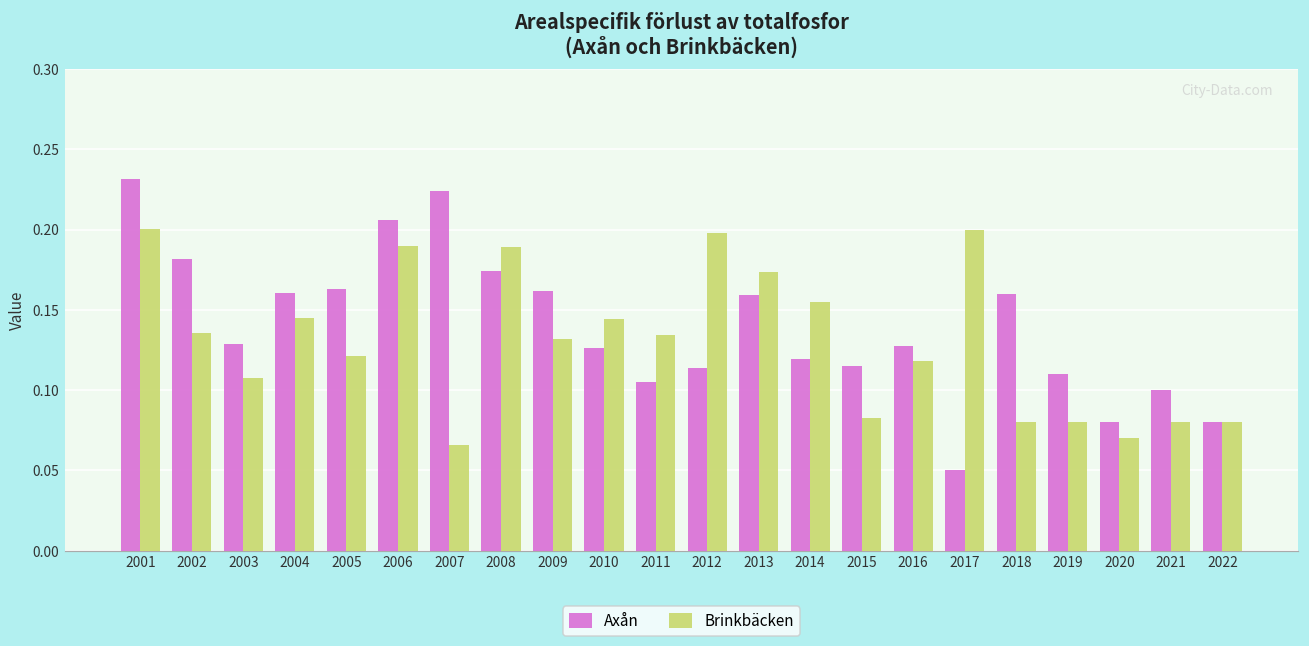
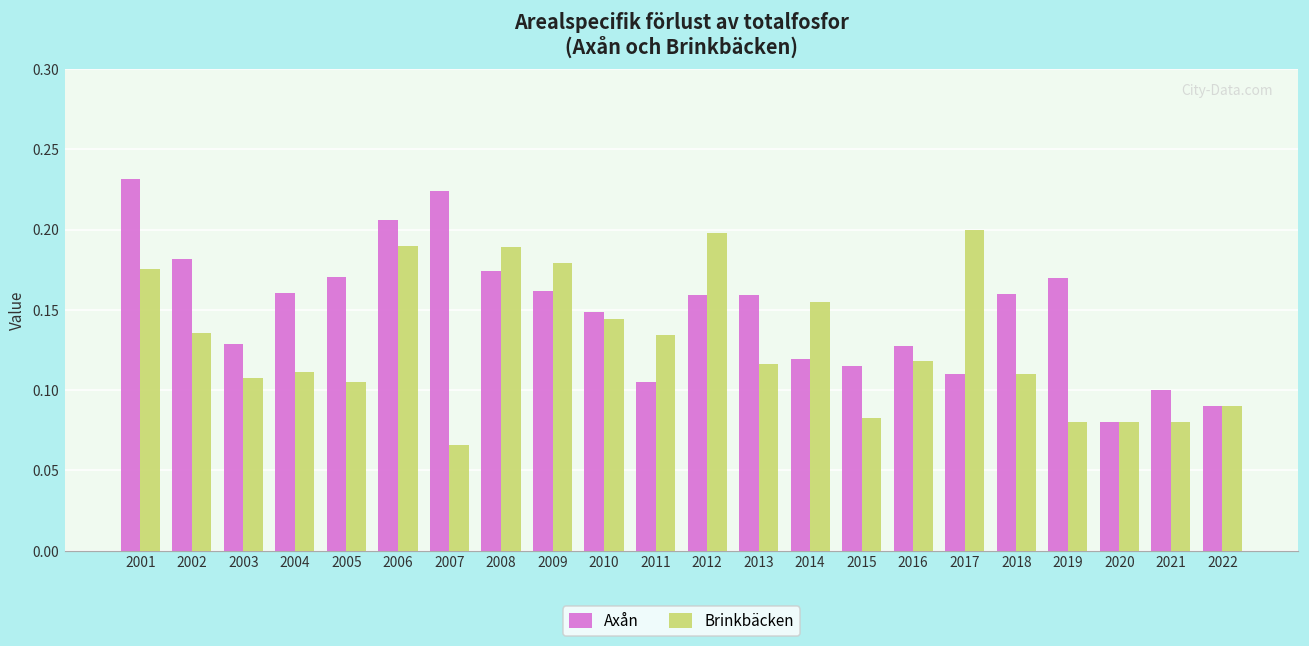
  {
    "Axån": {
      "2001": 0.232,
      "2002": 0.182,
      "2003": 0.129,
      "2004": 0.161,
-     "2005": 0.163,
+     "2005": 0.171,
      "2006": 0.206,
      "2007": 0.224,
      "2008": 0.174,
      "2009": 0.162,
-     "2010": 0.126,
+     "2010": 0.149,
      "2011": 0.105,
-     "2012": 0.114,
+     "2012": 0.159,
      "2013": 0.160,
      "2014": 0.119,
      "2015": 0.115,
      "2016": 0.128,
-     "2017": 0.05,
+     "2017": 0.11,
      "2018": 0.160,
-     "2019": 0.11,
+     "2019": 0.17,
      "2020": 0.080,
      "2021": 0.100,
-     "2022": 0.08
+     "2022": 0.09
    },
    "Brinkbäcken": {
-     "2001": 0.201,
+     "2001": 0.176,
      "2002": 0.135,
      "2003": 0.108,
-     "2004": 0.145,
-     "2005": 0.121,
+     "2004": 0.112,
+     "2005": 0.105,
      "2006": 0.190,
      "2007": 0.066,
      "2008": 0.189,
-     "2009": 0.132,
+     "2009": 0.179,
      "2010": 0.144,
      "2011": 0.135,
      "2012": 0.198,
-     "2013": 0.174,
+     "2013": 0.116,
      "2014": 0.155,
      "2015": 0.083,
      "2016": 0.118,
      "2017": 0.200,
-     "2018": 0.08,
+     "2018": 0.11,
      "2019": 0.080,
-     "2020": 0.07,
+     "2020": 0.08,
      "2021": 0.080,
-     "2022": 0.08
+     "2022": 0.09
    }
  }
